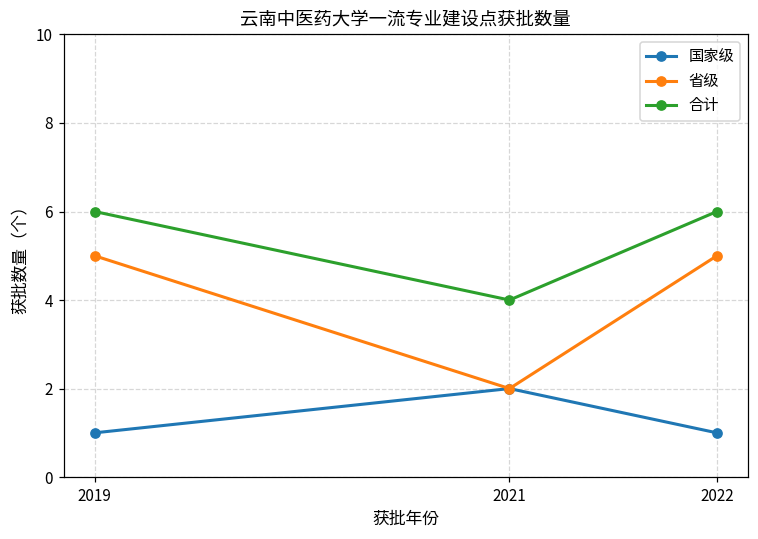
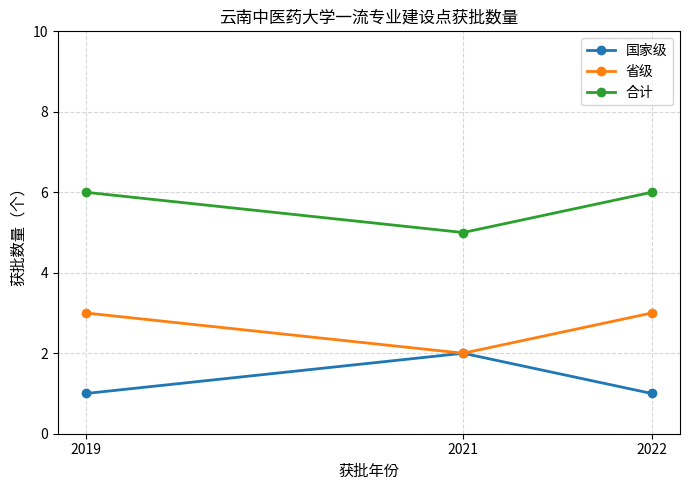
  {
    "国家级": {
      "2019": 1,
      "2022": 1
    },
    "省级": {
-     "2019": 5,
-     "2022": 5
+     "2019": 3,
+     "2022": 3
    },
    "合计": {
      "2019": 6,
-     "2021": 4,
+     "2021": 5,
      "2022": 6
    }
  }
